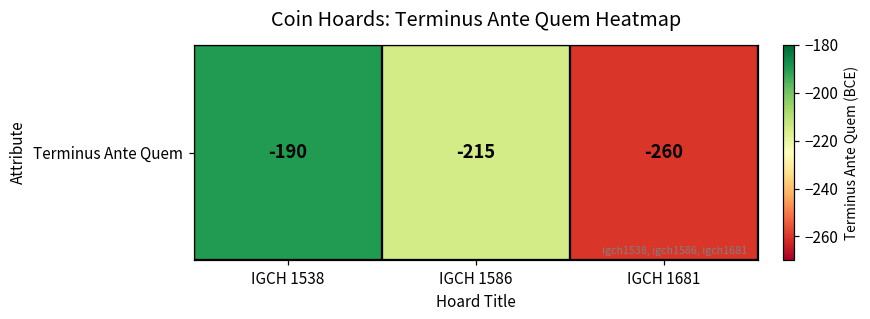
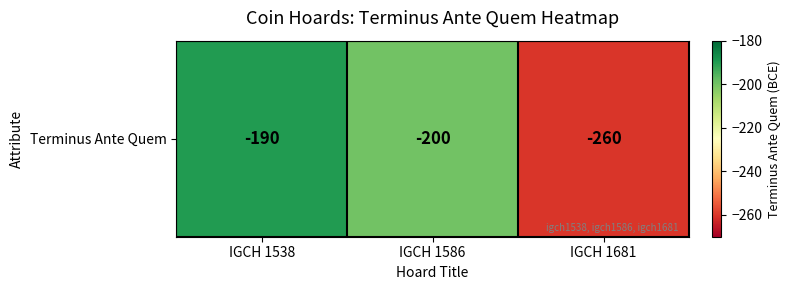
  {
    "Terminus Ante Quem": {
      "IGCH 1538": -190,
-     "IGCH 1586": -215
+     "IGCH 1586": -200
    }
  }
